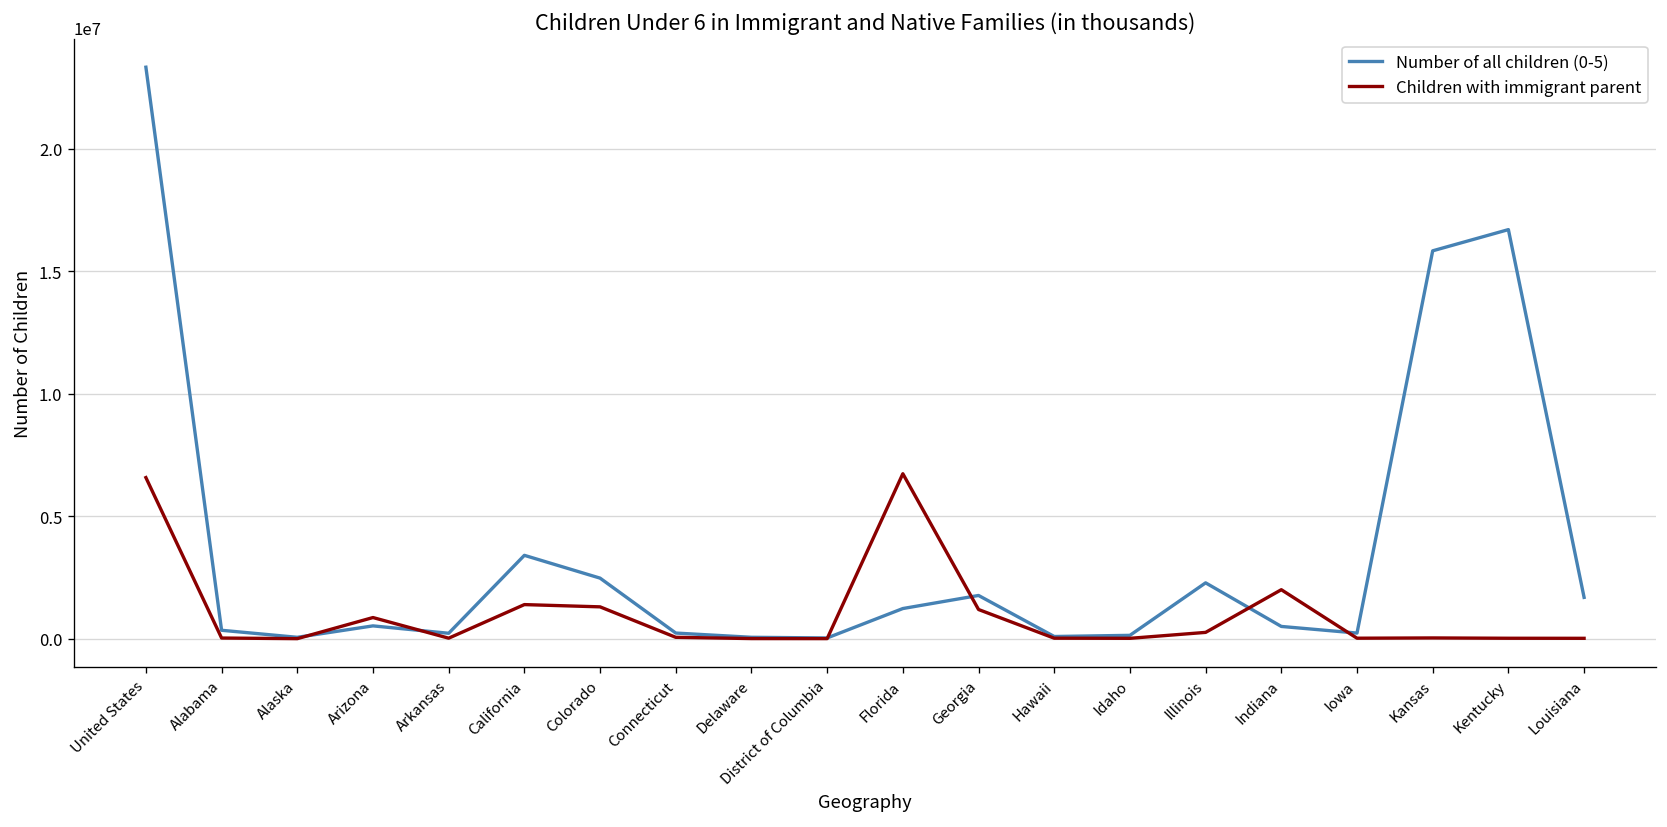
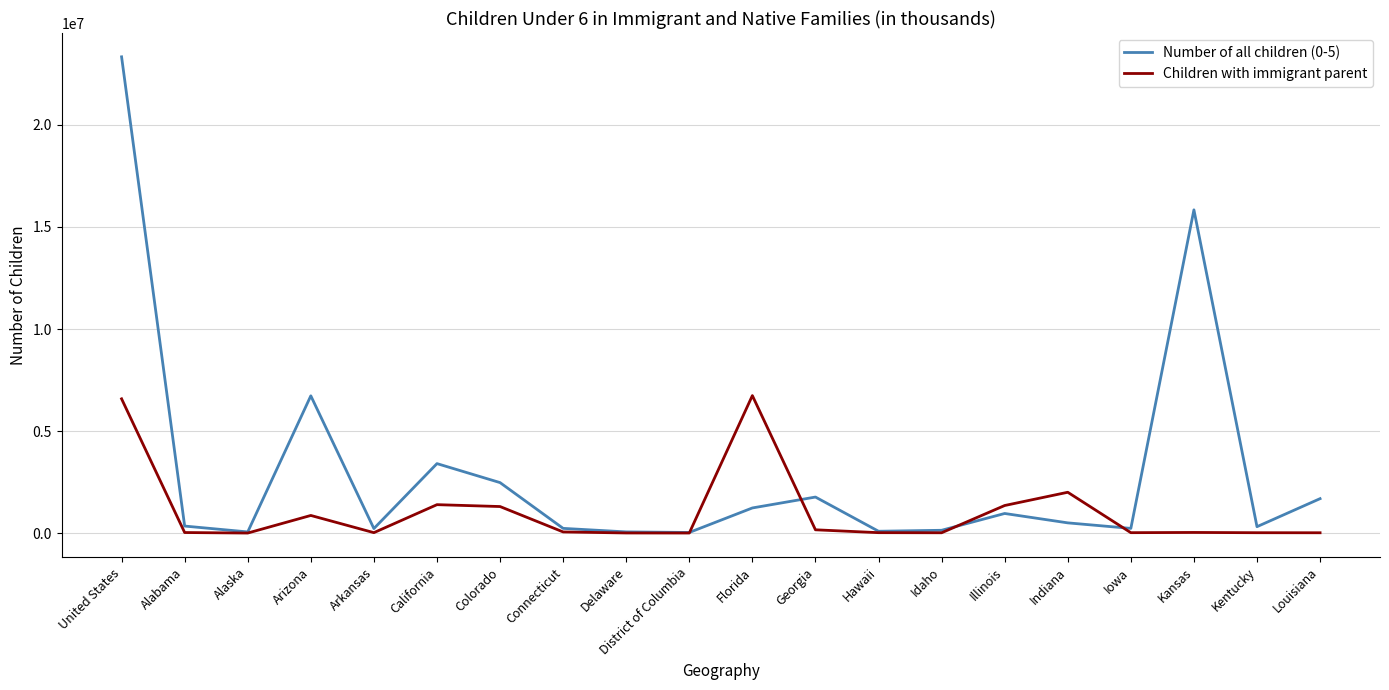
  {
    "Number of all children (0-5)": {
      "United States": 23300000,
      "Alabama": 300000,
-     "Arizona": 500000,
+     "Arizona": 6700000,
      "Arkansas": 200000,
      "California": 3400000,
      "Colorado": 2500000,
      "Connecticut": 200000,
      "Florida": 1200000,
      "Georgia": 1800000,
-     "Illinois": 2300000,
+     "Illinois": 1000000,
      "Indiana": 500000,
      "Iowa": 200000,
      "Kansas": 15800000,
-     "Kentucky": 16700000,
+     "Kentucky": 300000,
      "Louisiana": 1700000
    },
    "Children with immigrant parent": {
      "United States": 6600000,
      "Alabama": 0,
      "Arizona": 900000,
      "Arkansas": 0,
      "California": 1400000,
      "Colorado": 1300000,
      "Connecticut": 100000,
      "Florida": 6700000,
-     "Georgia": 1200000,
-     "Illinois": 300000,
+     "Georgia": 200000,
+     "Illinois": 1400000,
      "Indiana": 2000000,
      "Iowa": 0,
      "Kansas": 0,
      "Kentucky": 0,
      "Louisiana": 0
    }
  }
